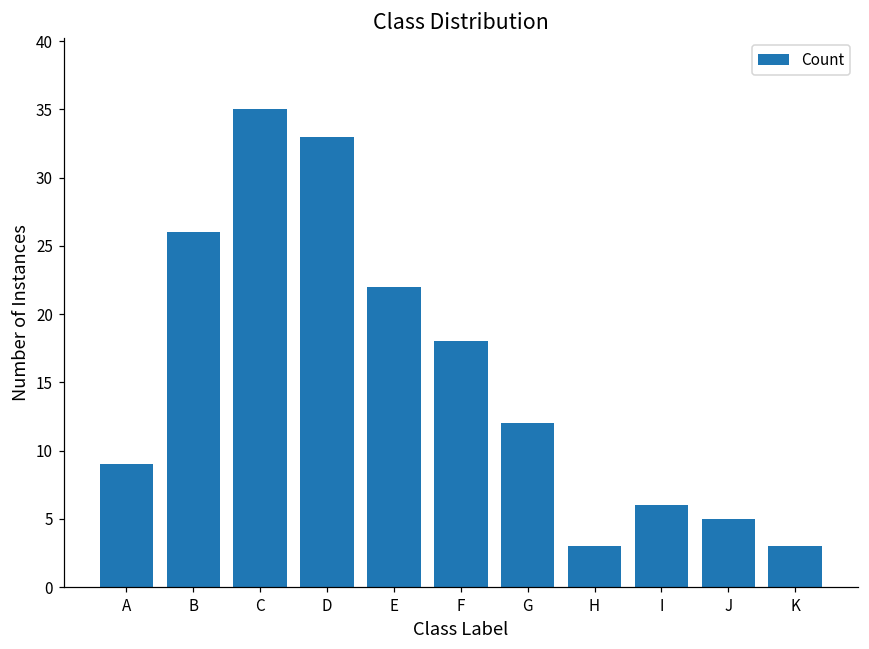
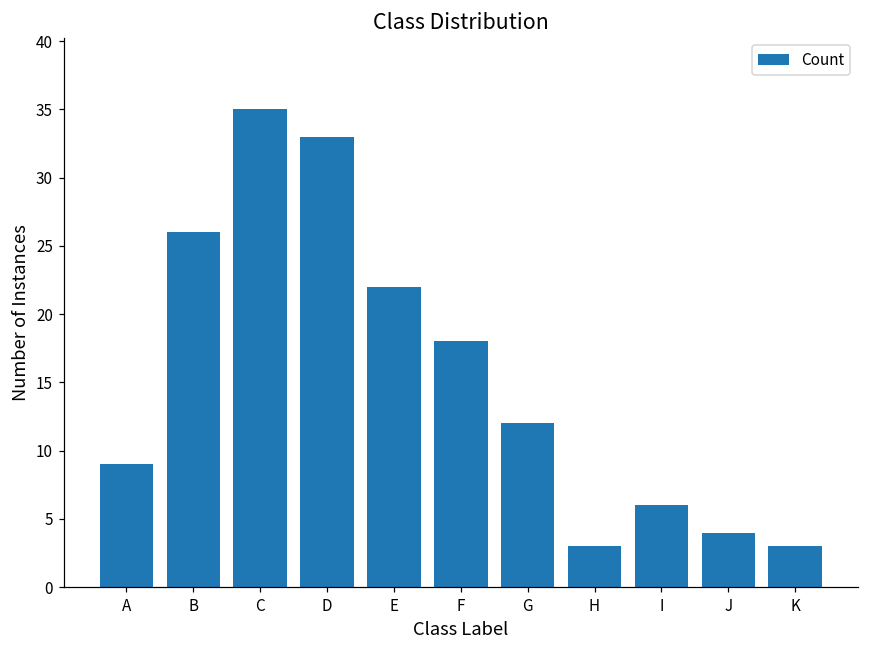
  {
    "A": 9,
    "B": 26,
    "C": 35,
    "D": 33,
    "E": 22,
    "F": 18,
    "G": 12,
    "H": 3,
    "I": 6,
-   "J": 5,
+   "J": 4,
    "K": 3
  }
